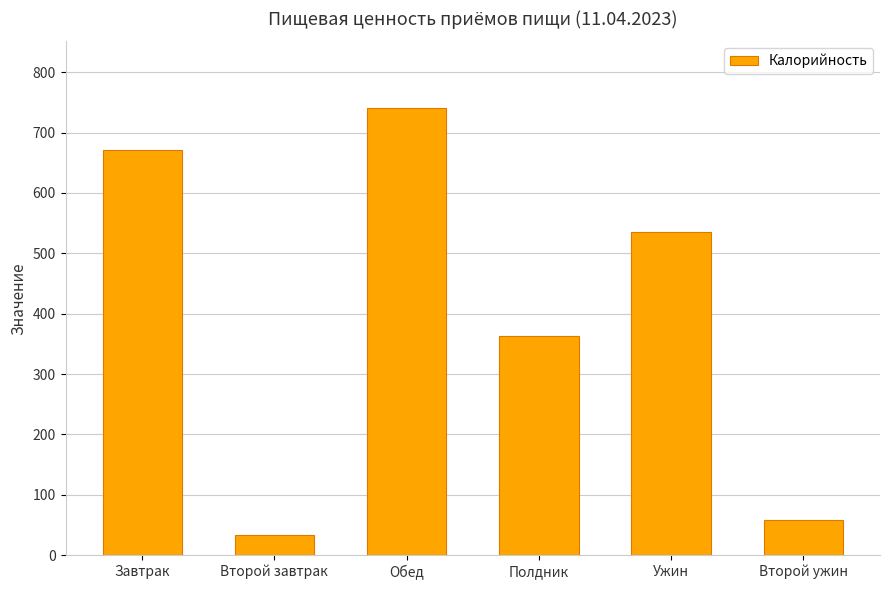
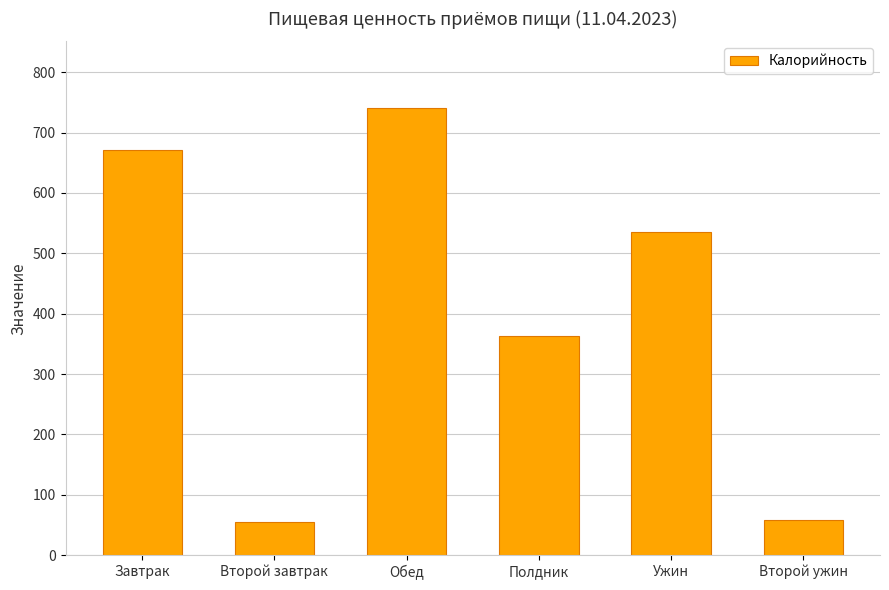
  {
    "Завтрак": 670,
-   "Второй завтрак": 30,
+   "Второй завтрак": 60,
    "Обед": 740,
    "Полдник": 360,
    "Ужин": 540,
    "Второй ужин": 60
  }
